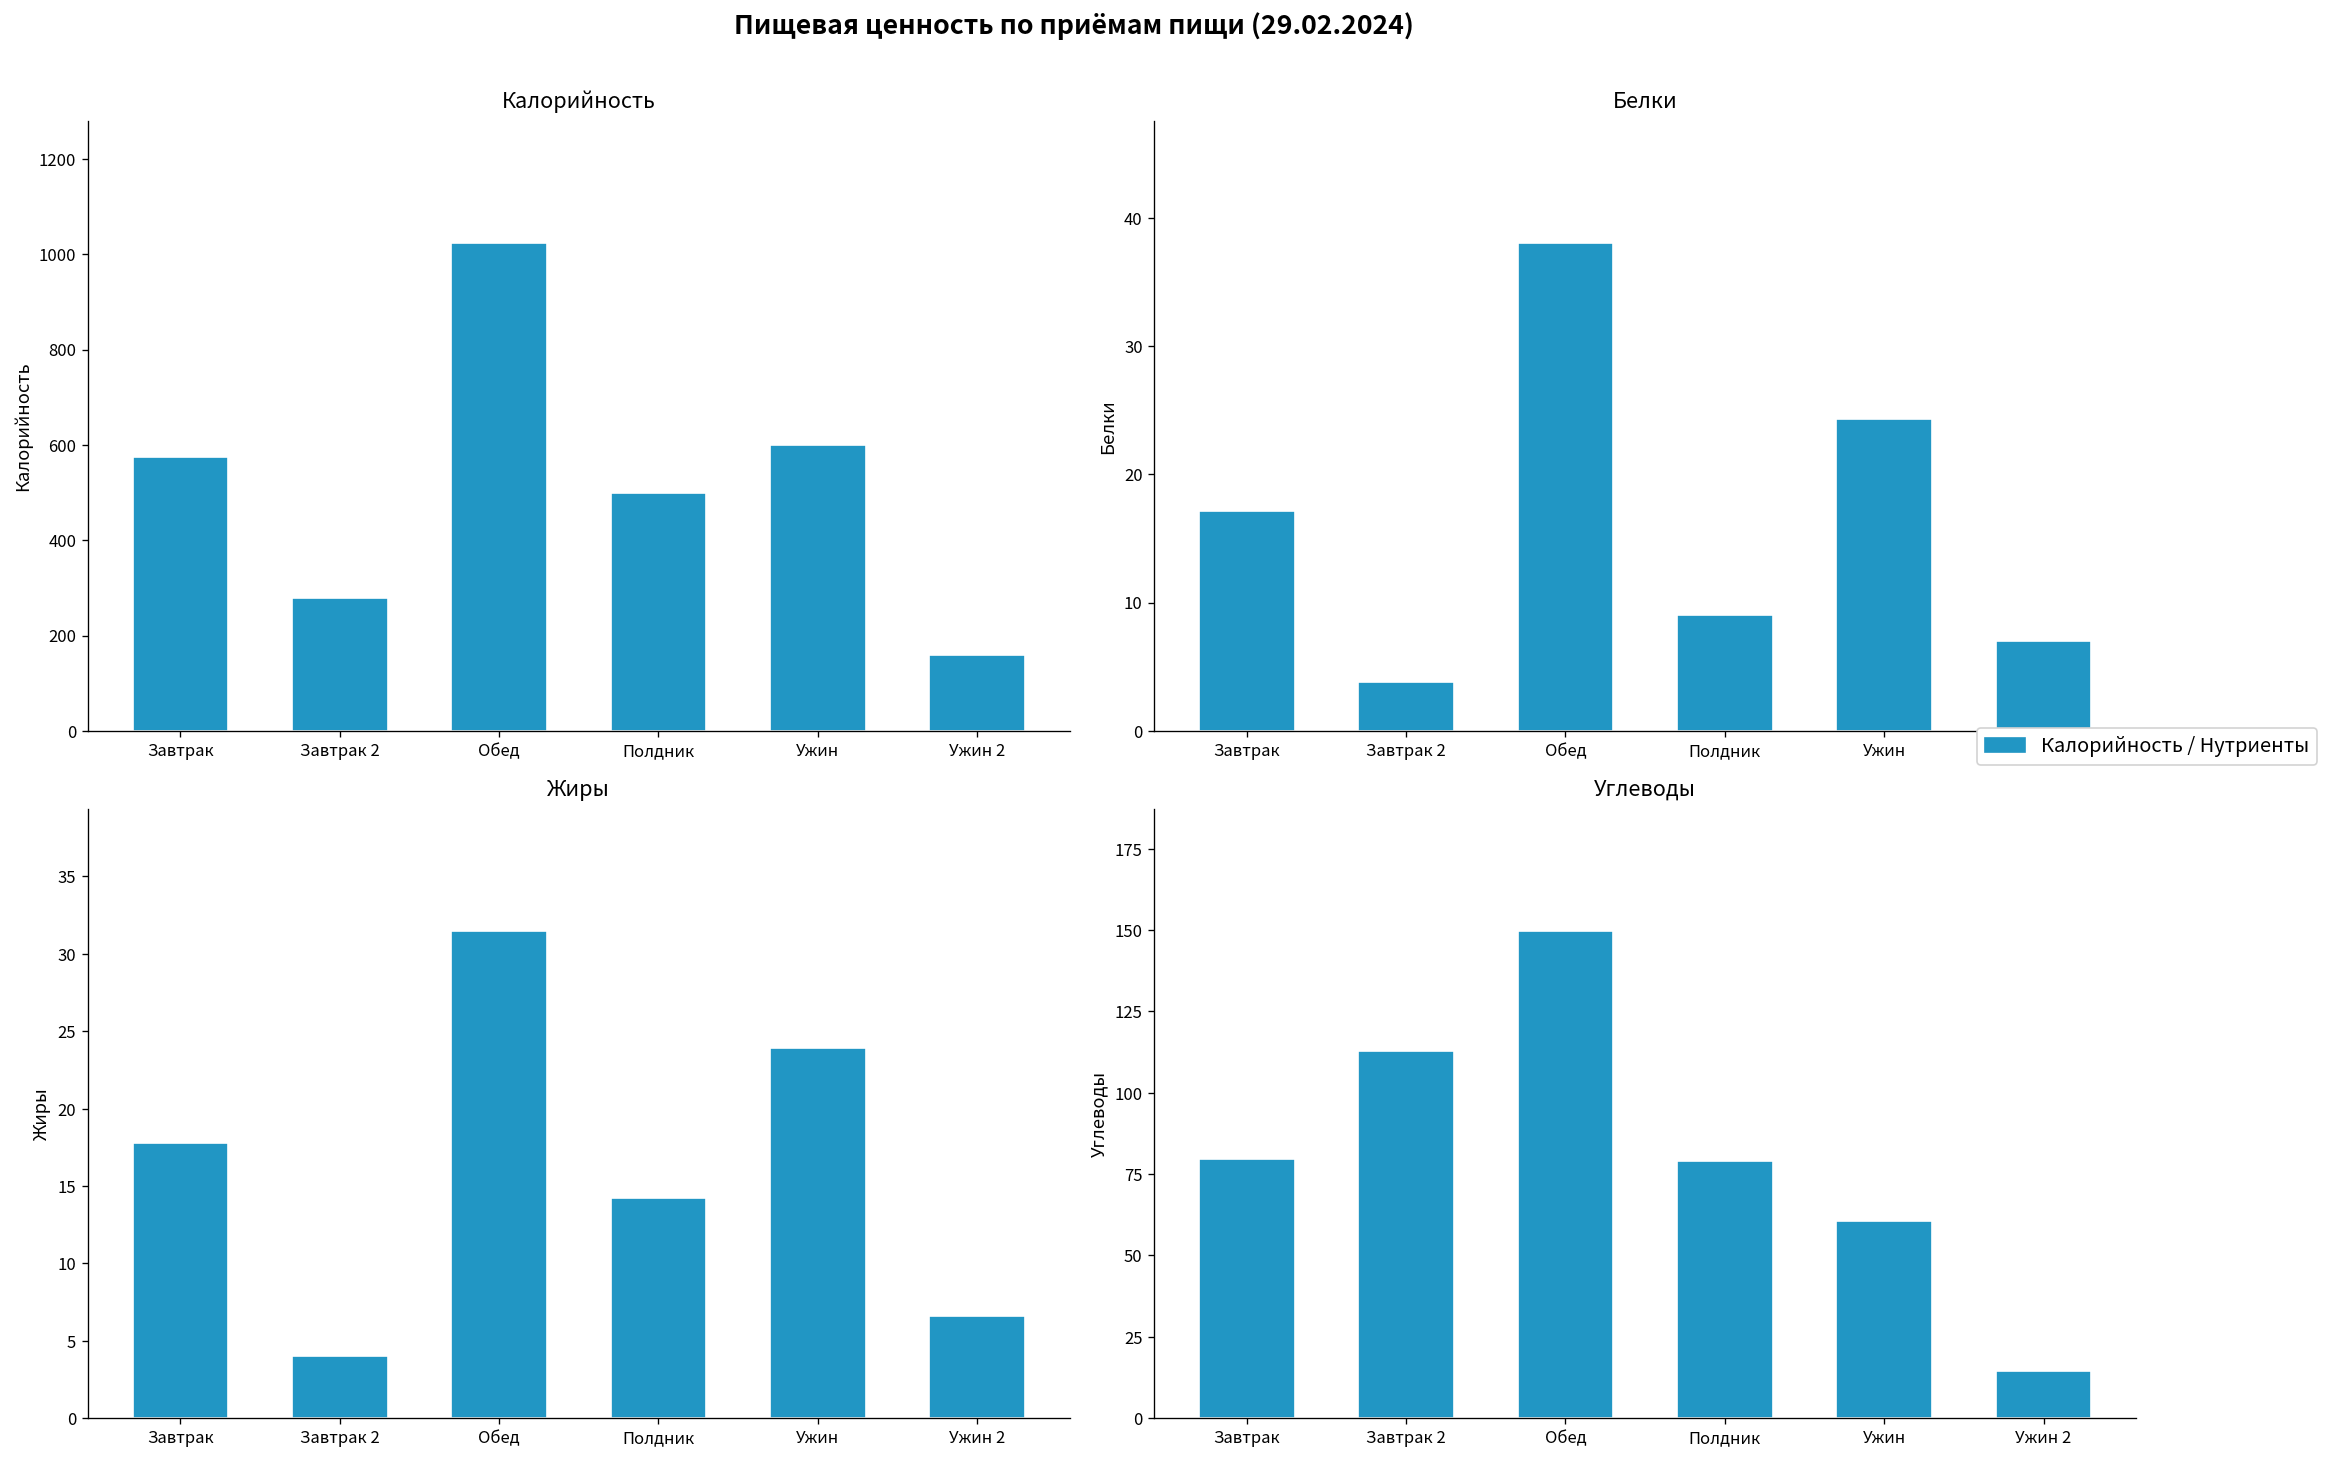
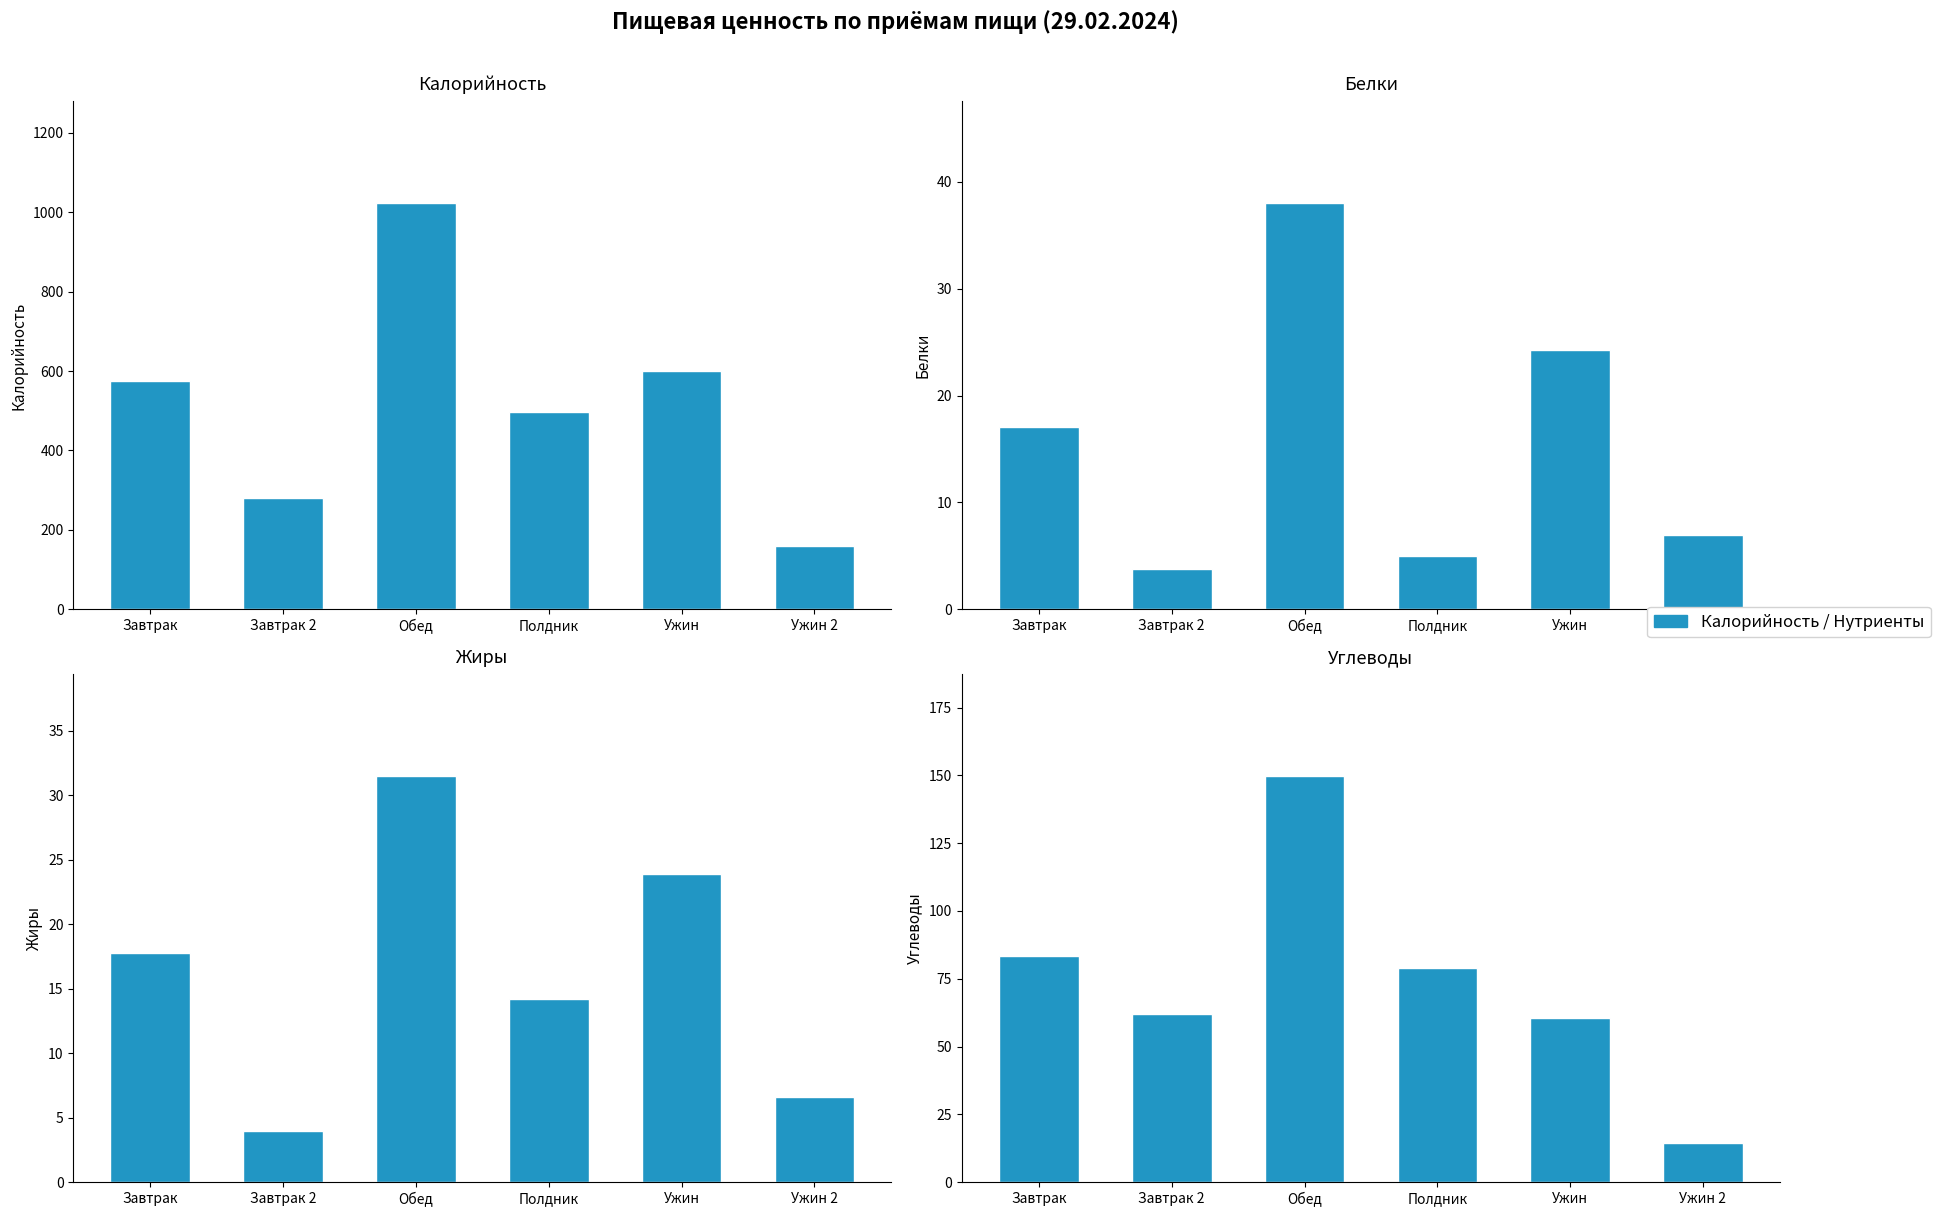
  {
    "Калорийность": {
      "Завтрак": 570,
      "Завтрак 2": 280,
      "Обед": 1020,
      "Полдник": 500,
      "Ужин": 600,
      "Ужин 2": 160
    },
    "Белки": {
      "Завтрак": 17,
      "Завтрак 2": 4,
      "Обед": 38,
-     "Полдник": 9,
+     "Полдник": 5,
      "Ужин": 24.3,
      "Ужин 2": 7
    },
    "Жиры": {
      "Завтрак": 17.8,
      "Завтрак 2": 4.0,
      "Обед": 31.5,
      "Полдник": 14.2,
      "Ужин": 23.9,
      "Ужин 2": 6.6
    },
    "Углеводы": {
-     "Завтрак": 80,
-     "Завтрак 2": 113,
+     "Завтрак": 83,
+     "Завтрак 2": 62,
      "Обед": 150,
      "Полдник": 79,
      "Ужин": 61,
      "Ужин 2": 15
    }
  }
